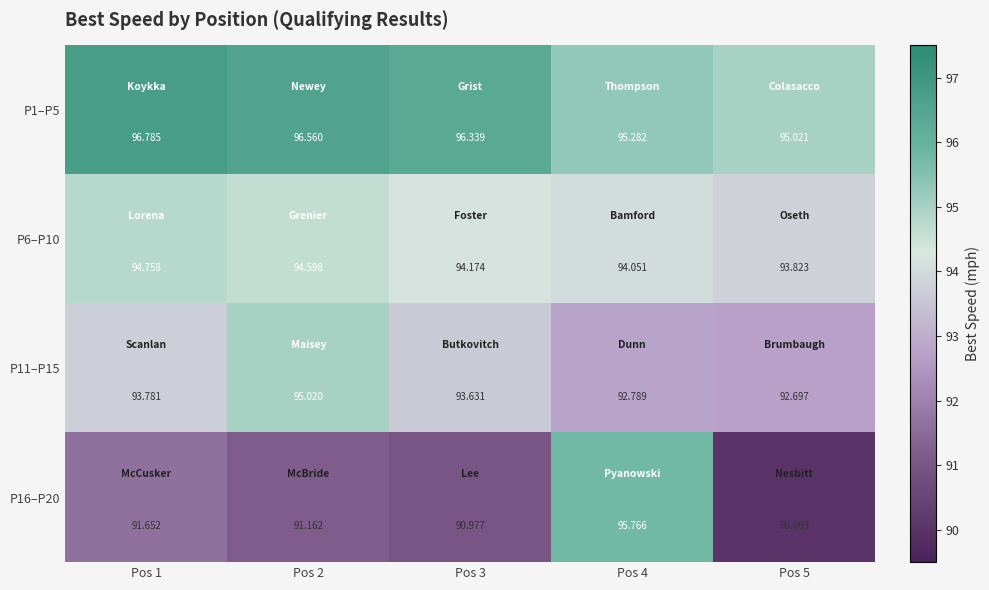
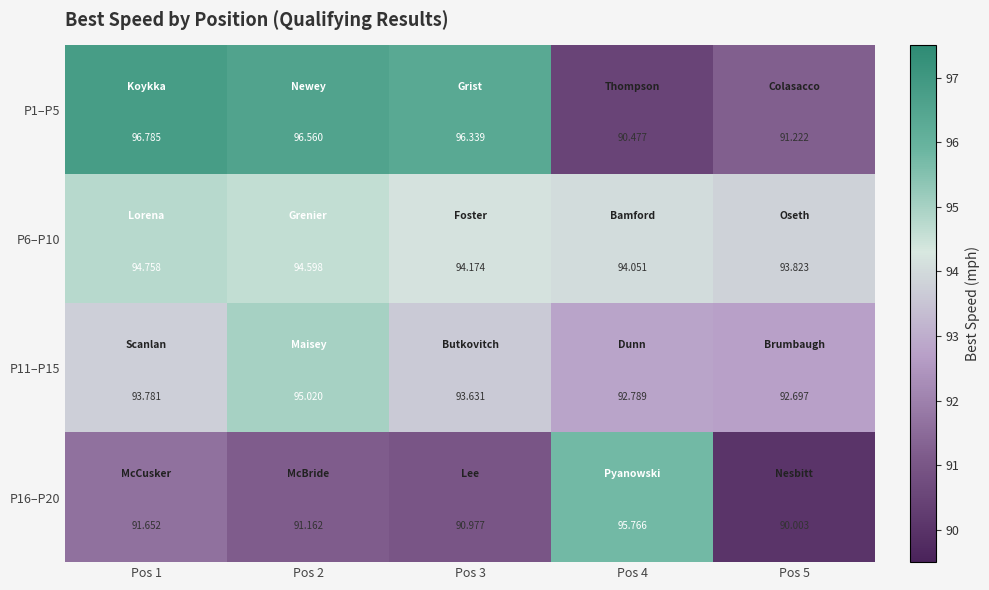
  {
    "P1–P5": {
-     "Pos 4": 95.282,
-     "Pos 5": 95.021
+     "Pos 4": 90.477,
+     "Pos 5": 91.222
    }
  }
